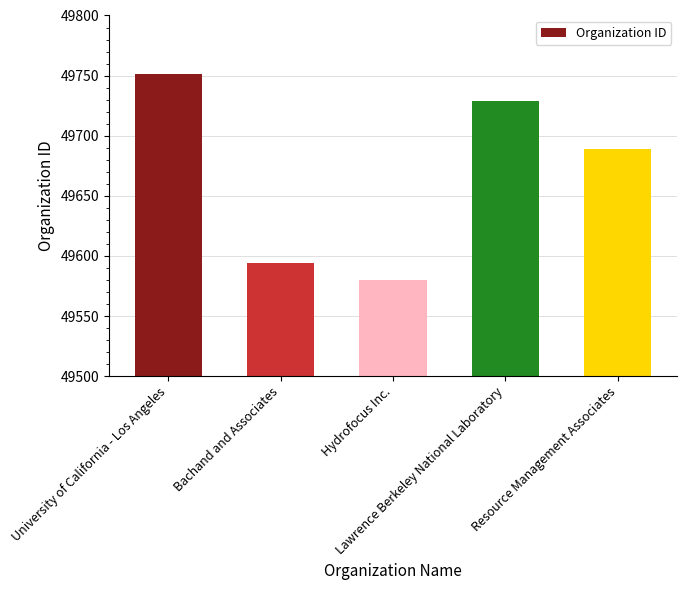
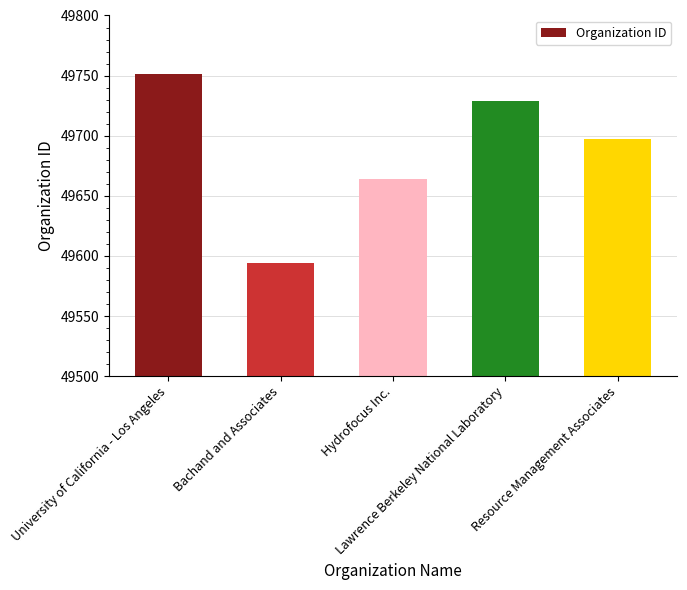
  {
    "University of California - Los Angeles": 49751,
    "Bachand and Associates": 49594,
-   "Hydrofocus Inc.": 49580,
+   "Hydrofocus Inc.": 49664,
    "Lawrence Berkeley National Laboratory": 49729,
-   "Resource Management Associates": 49689
+   "Resource Management Associates": 49697
  }
